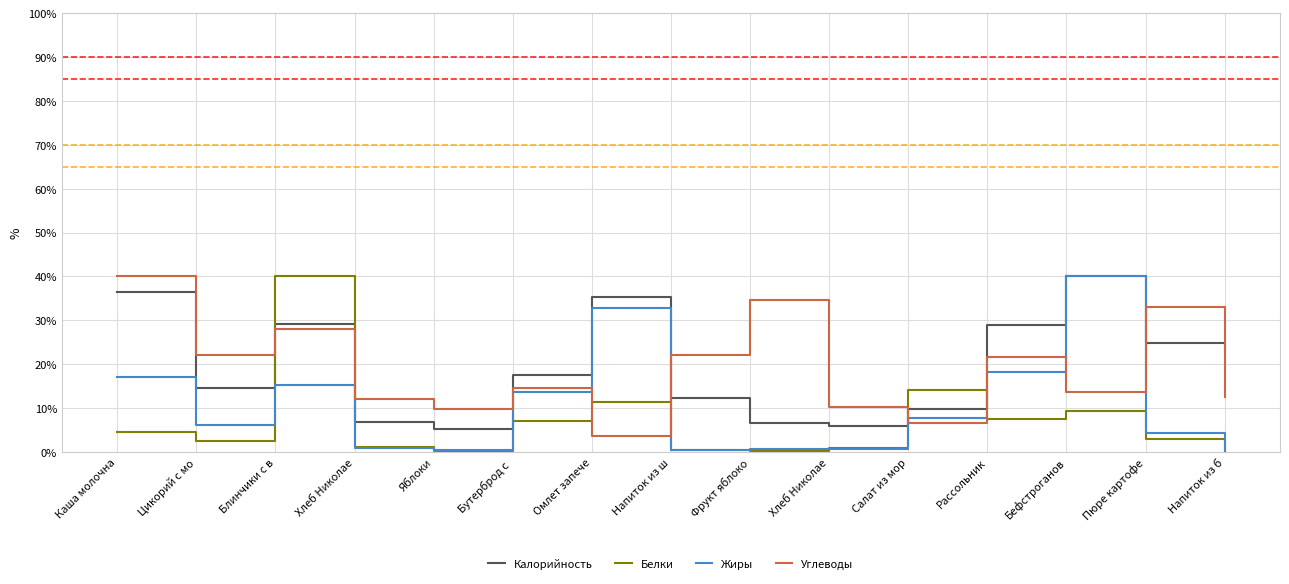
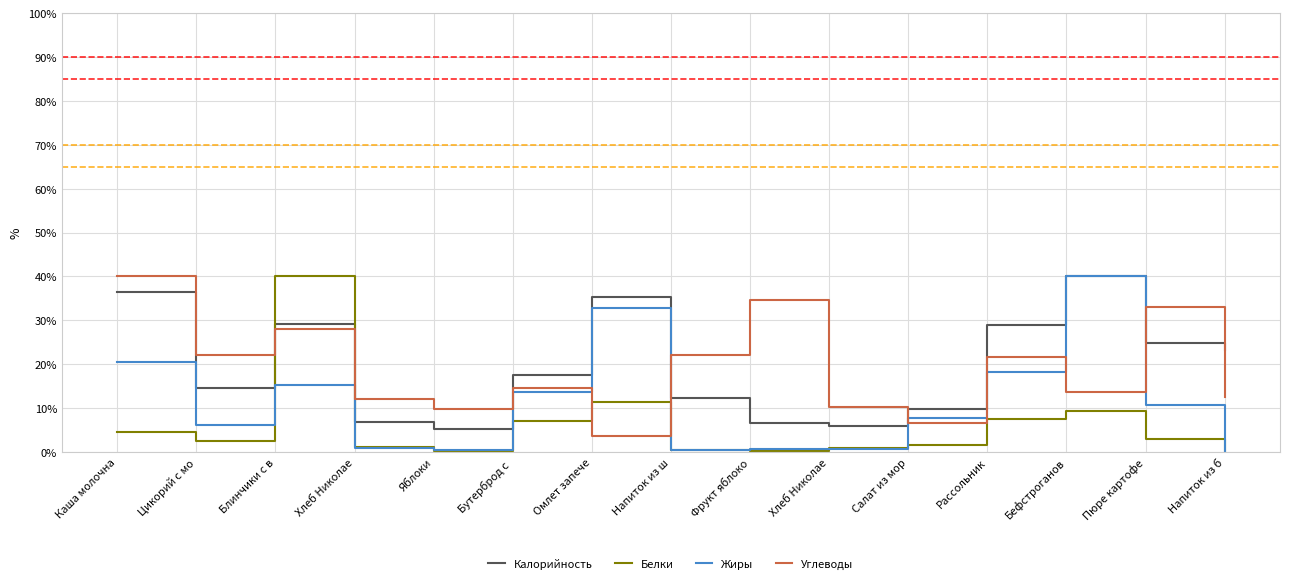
  {
    "Калорийность": {
      "Каша молочна": "36%",
      "Цикорий с мо": "15%",
      "Блинчики с в": "29%",
      "Яблоки": "5%",
      "Бутерброд с": "17%",
      "Омлет запече": "35%",
      "Напиток из ш": "12%",
      "Фрукт яблоко": "7%",
      "Салат из мор": "10%",
      "Рассольник": "29%",
      "Пюре картофе": "25%",
      "Напиток из б": "23%"
    },
    "Белки": {
      "Каша молочна": "5%",
      "Цикорий с мо": "2%",
      "Блинчики с в": "40%",
      "Бутерброд с": "7%",
      "Омлет запече": "11%",
-     "Салат из мор": "14%",
+     "Салат из мор": "2%",
      "Рассольник": "8%",
      "Бефстроганов": "9%",
      "Пюре картофе": "3%"
    },
    "Жиры": {
-     "Каша молочна": "17%",
+     "Каша молочна": "21%",
      "Цикорий с мо": "6%",
      "Блинчики с в": "15%",
      "Бутерброд с": "14%",
      "Омлет запече": "33%",
      "Салат из мор": "8%",
      "Рассольник": "18%",
-     "Пюре картофе": "4%"
+     "Пюре картофе": "11%"
    },
    "Углеводы": {
      "Каша молочна": "40%",
      "Цикорий с мо": "22%",
      "Блинчики с в": "28%",
      "Яблоки": "10%",
      "Бутерброд с": "15%",
      "Омлет запече": "4%",
      "Напиток из ш": "22%",
      "Фрукт яблоко": "35%",
      "Салат из мор": "7%",
      "Рассольник": "22%",
      "Бефстроганов": "14%",
      "Пюре картофе": "33%",
      "Напиток из б": "12%"
    }
  }
